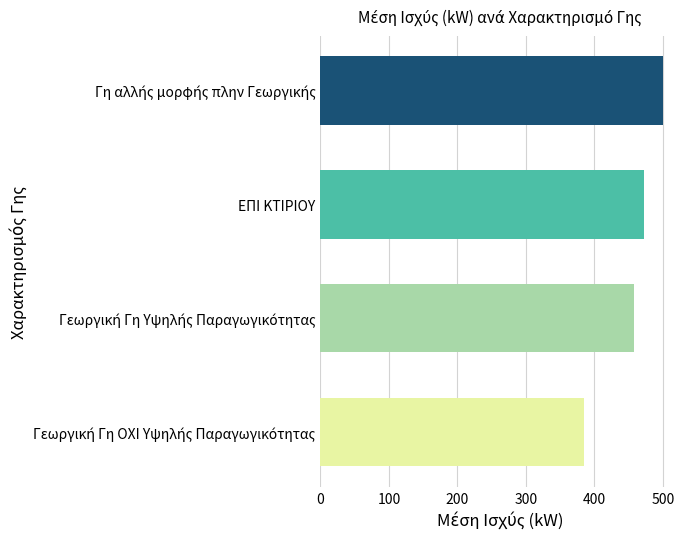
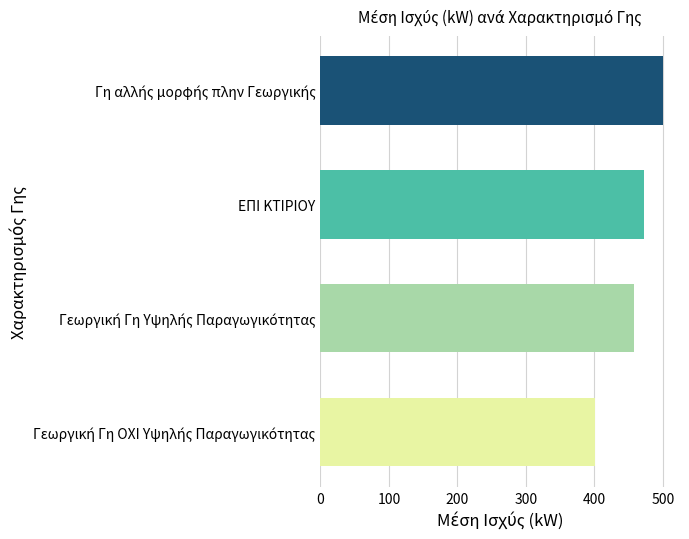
  {
    "Γη αλλής μορφής πλην Γεωργικής": 500,
    "ΕΠΙ ΚΤΙΡΙΟΥ": 470,
    "Γεωργική Γη Υψηλής Παραγωγικότητας": 460,
-   "Γεωργική Γη ΟΧΙ Υψηλής Παραγωγικότητας": 380
+   "Γεωργική Γη ΟΧΙ Υψηλής Παραγωγικότητας": 400
  }
